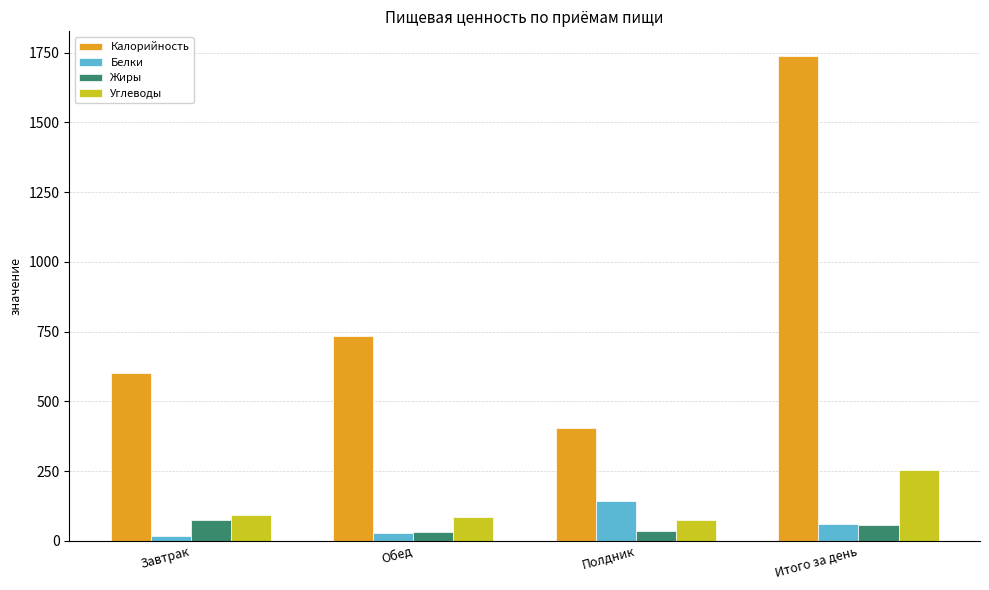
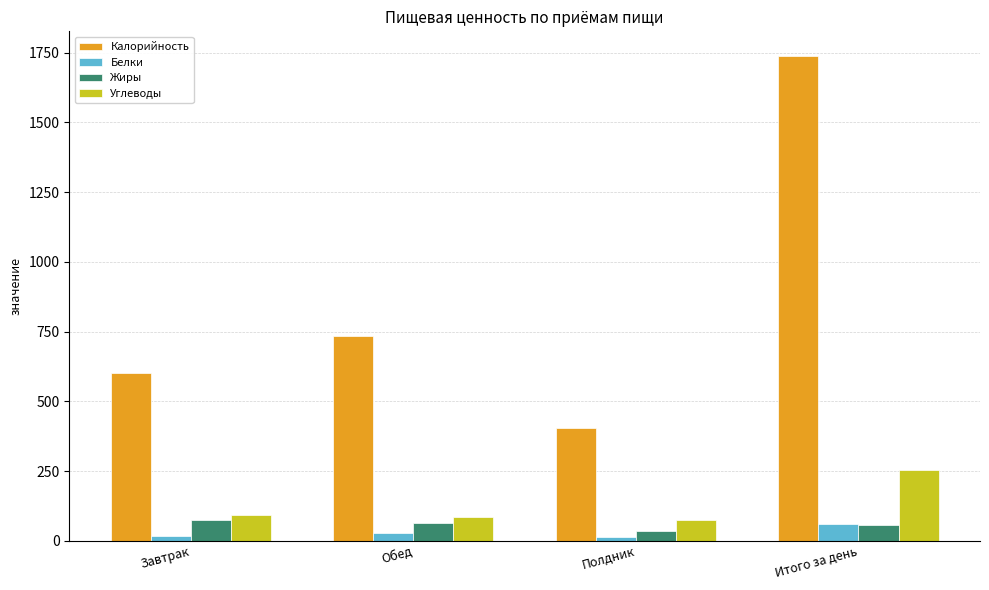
  {
    "Белки": {
      "Завтрак": 20,
      "Обед": 30,
-     "Полдник": 140,
+     "Полдник": 10,
      "Итого за день": 60
    },
    "Жиры": {
      "Завтрак": 70,
-     "Обед": 30,
+     "Обед": 60,
      "Полдник": 40,
      "Итого за день": 50
    }
  }
